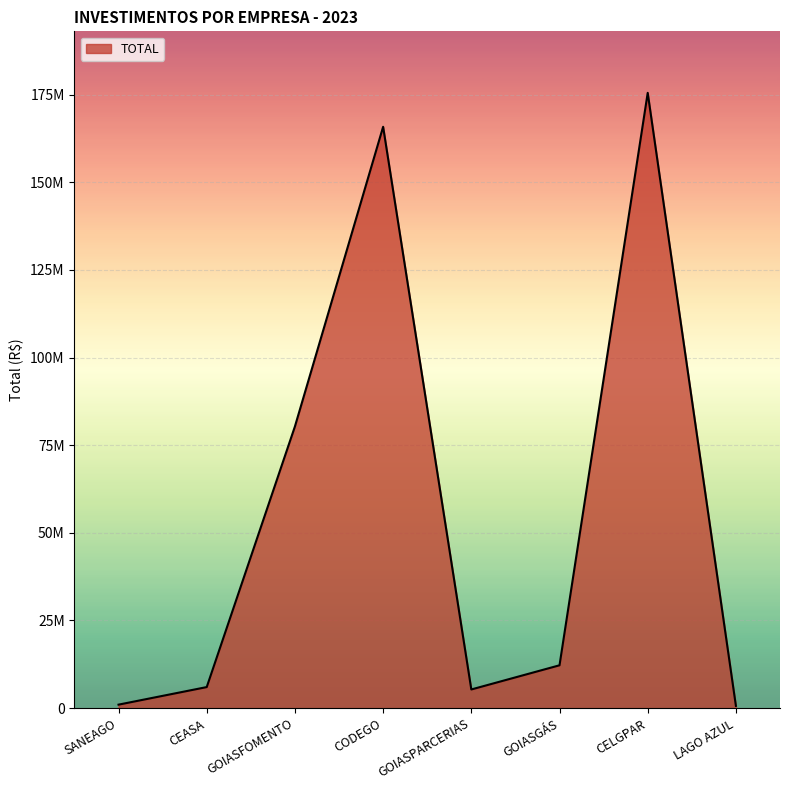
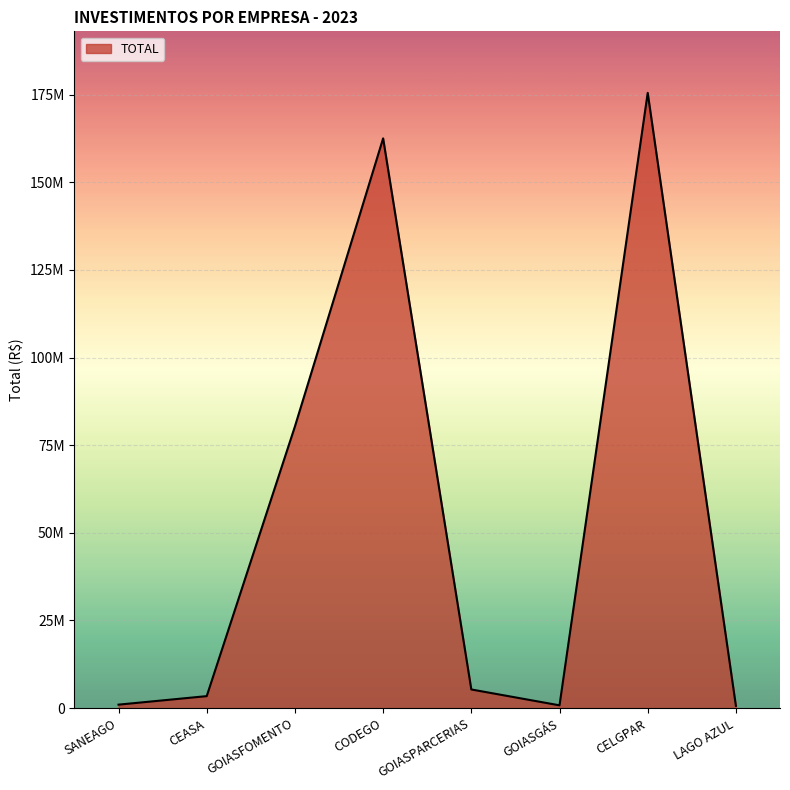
  {
    "SANEAGO": 1000000,
-   "CEASA": 6000000,
+   "CEASA": 3000000,
    "GOIASFOMENTO": 80000000,
-   "CODEGO": 166000000,
+   "CODEGO": 163000000,
    "GOIASPARCERIAS": 5000000,
-   "GOIASGÁS": 12000000,
+   "GOIASGÁS": 1000000,
    "CELGPAR": 176000000,
    "LAGO AZUL": 1000000
  }
